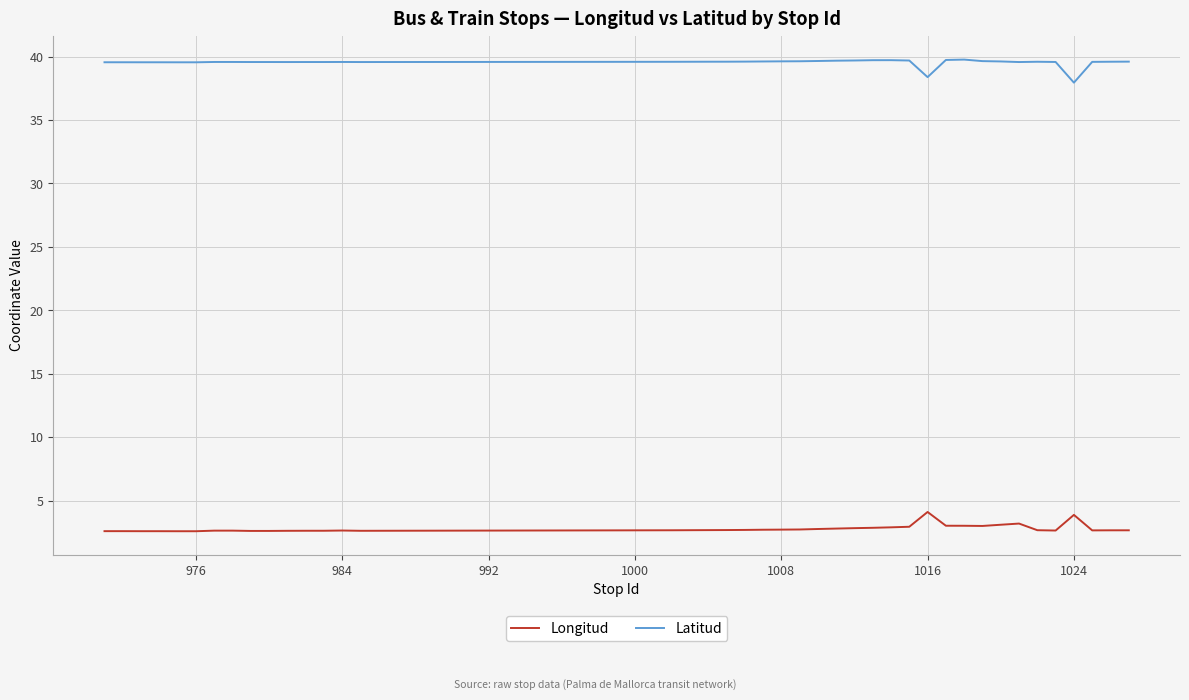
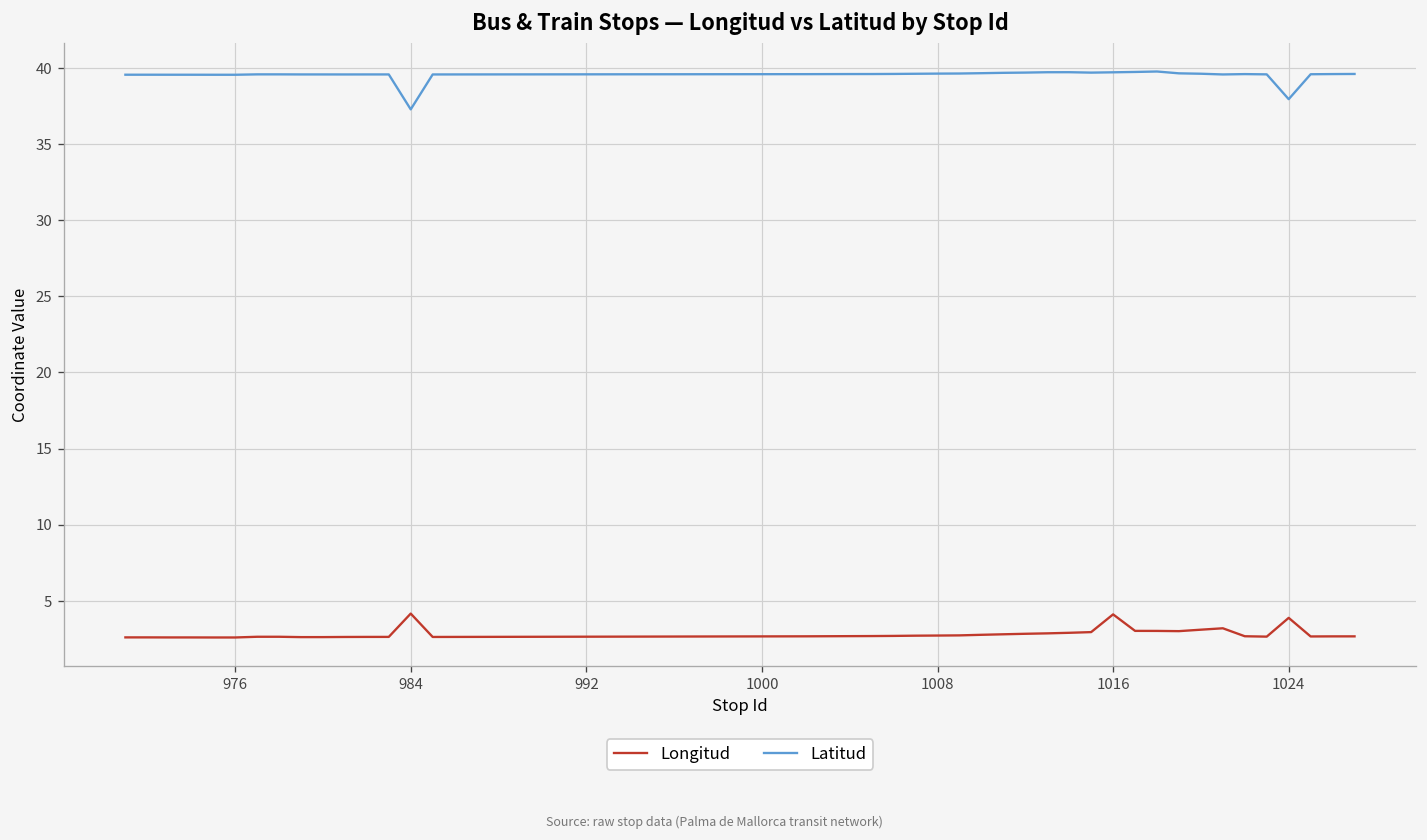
  {
    "Longitud": {
      "976": 2.6,
-     "984": 2.7,
+     "984": 4.2,
      "1008": 2.7,
      "1016": 4.1,
      "1024": 3.9
    },
    "Latitud": {
      "976": 39.6,
-     "984": 39.6,
+     "984": 37.3,
      "1008": 39.6,
-     "1016": 38.4,
+     "1016": 39.7,
      "1024": 37.9
    }
  }
